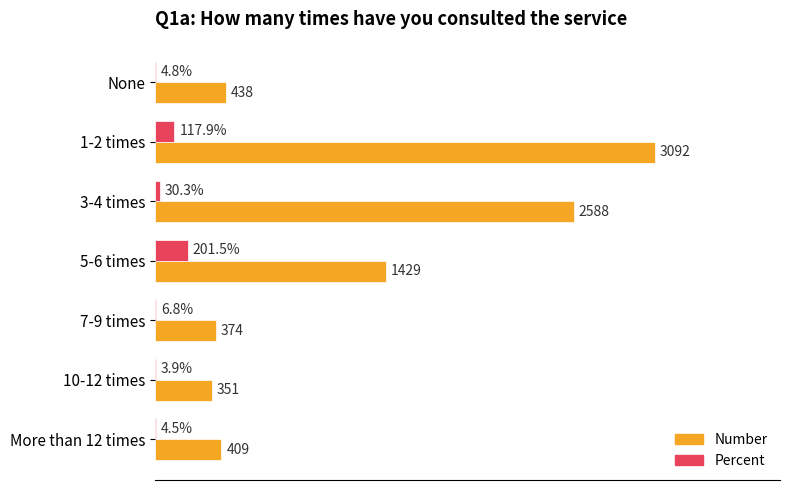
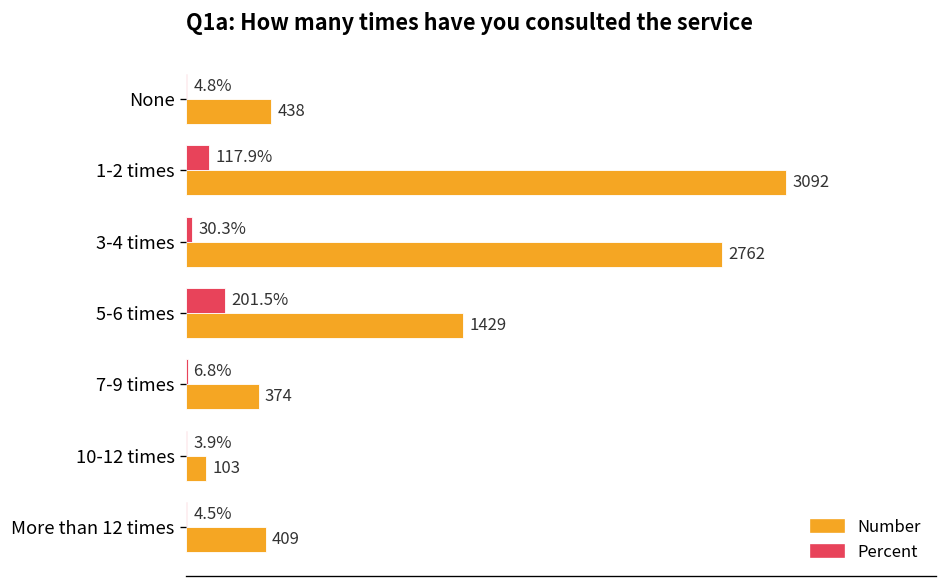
  {
    "Number": {
      "None": "438",
      "1-2 times": "3092",
-     "3-4 times": "2588",
+     "3-4 times": "2762",
      "5-6 times": "1429",
      "7-9 times": "374",
-     "10-12 times": "351",
+     "10-12 times": "103",
      "More than 12 times": "409"
    },
    "Percent": {
      "None": "4.8%",
      "1-2 times": "117.9%",
      "3-4 times": "30.3%",
      "5-6 times": "201.5%",
      "7-9 times": "6.8%",
      "10-12 times": "3.9%",
      "More than 12 times": "4.5%"
    }
  }
